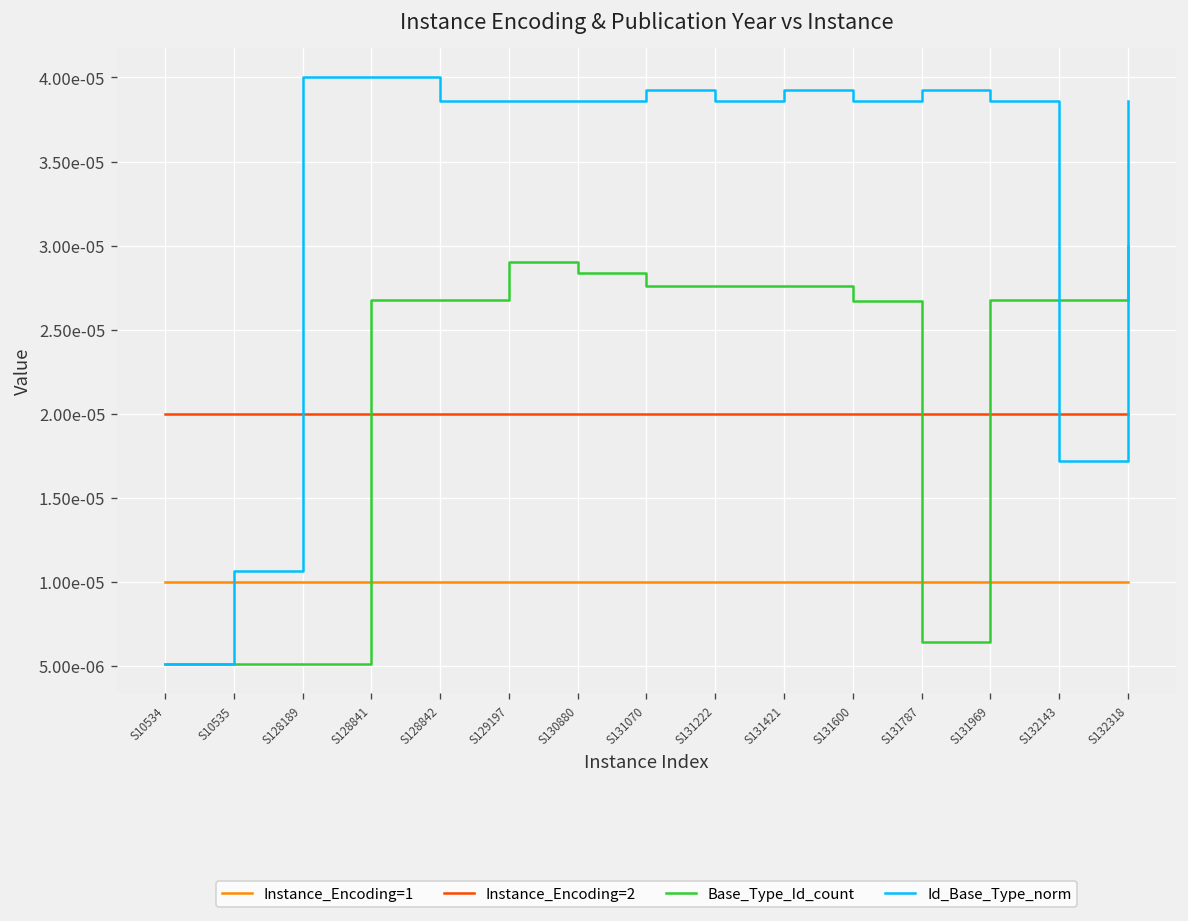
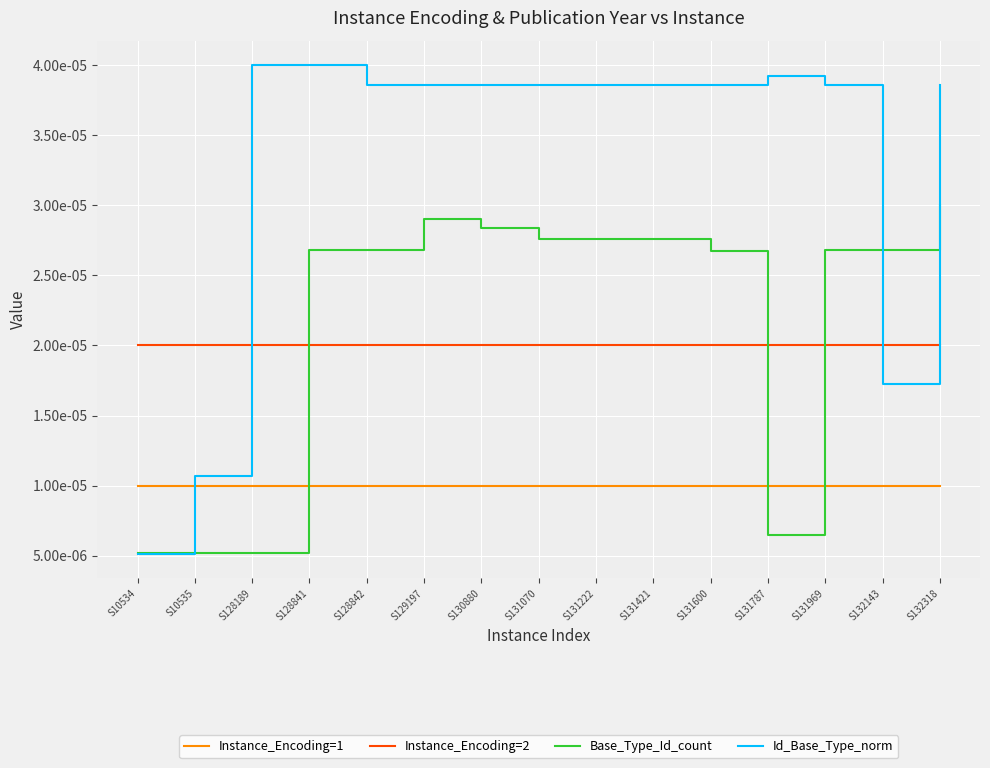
  {
    "Instance_Encoding=1": {
      "S10534": 0.0000100,
      "S10535": 0.0000100,
      "S128189": 0.0000100,
      "S128841": 0.0000100,
      "S128842": 0.0000100,
      "S129197": 0.0000100,
      "S130880": 0.0000100,
      "S131070": 0.0000100,
      "S131222": 0.0000100,
      "S131421": 0.0000100,
      "S131600": 0.0000100,
      "S131787": 0.0000100,
      "S131969": 0.0000100,
      "S132143": 0.0000100,
      "S132318": 0.0000100
    },
    "Instance_Encoding=2": {
      "S10534": 0.0000200,
      "S10535": 0.0000200,
      "S128189": 0.0000200,
      "S128841": 0.0000200,
      "S128842": 0.0000200,
      "S129197": 0.0000200,
      "S130880": 0.0000200,
      "S131070": 0.0000200,
      "S131222": 0.0000200,
      "S131421": 0.0000200,
      "S131600": 0.0000200,
      "S131787": 0.0000200,
      "S131969": 0.0000200,
      "S132143": 0.0000200,
      "S132318": 0.0000200
    },
    "Base_Type_Id_count": {
      "S10535": 0.0000052,
      "S128189": 0.0000052,
      "S128841": 0.0000268,
      "S128842": 0.0000268,
      "S129197": 0.0000290,
      "S130880": 0.0000283,
      "S131070": 0.0000276,
      "S131222": 0.0000276,
      "S131421": 0.0000276,
      "S131600": 0.0000267,
      "S131787": 0.0000065,
      "S131969": 0.0000268,
      "S132143": 0.0000268,
      "S132318": 0.0000300
    },
    "Id_Base_Type_norm": {
      "S10535": 0.0000107,
      "S128189": 0.0000400,
      "S128841": 0.0000400,
      "S128842": 0.0000386,
      "S129197": 0.0000386,
      "S130880": 0.0000386,
-     "S131070": 0.0000392,
+     "S131070": 0.0000386,
      "S131222": 0.0000386,
-     "S131421": 0.0000392,
+     "S131421": 0.0000386,
      "S131600": 0.0000386,
      "S131787": 0.0000392,
      "S131969": 0.0000386,
      "S132143": 0.0000172,
      "S132318": 0.0000386
    }
  }
